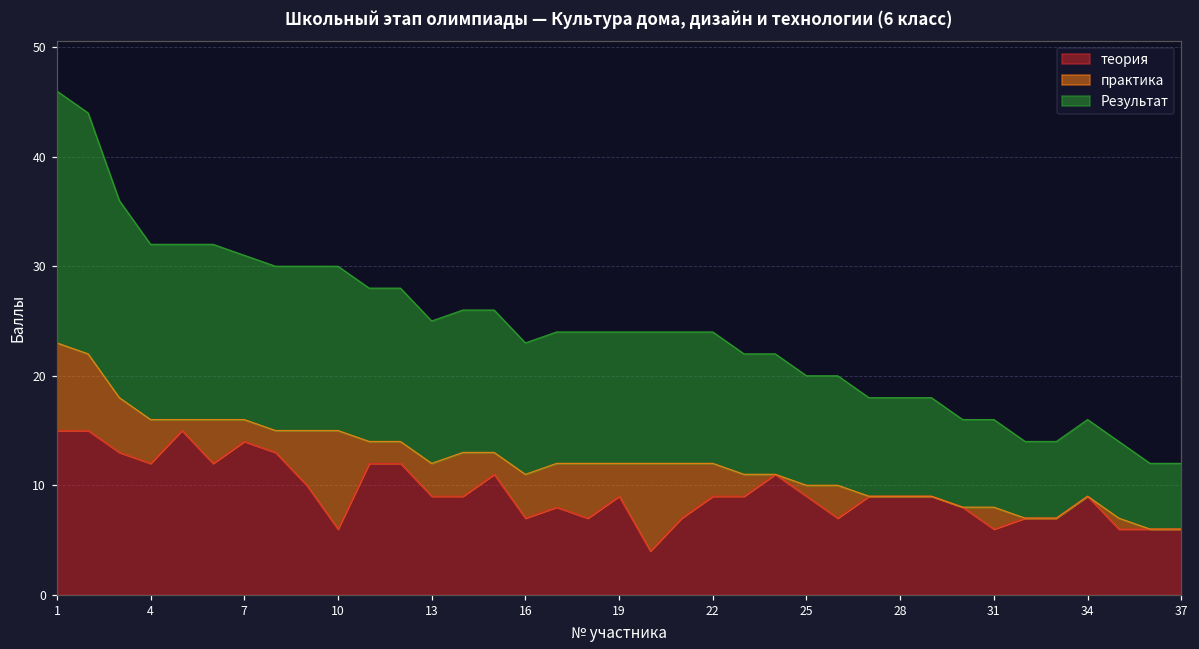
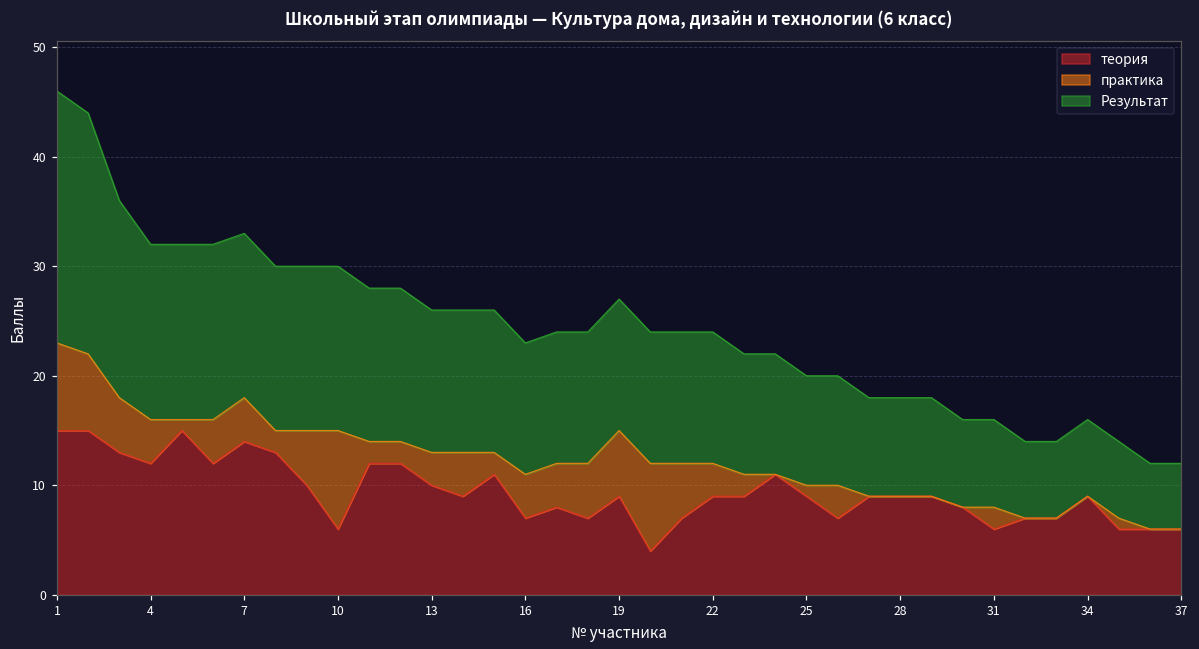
  {
    "теория": {
      "1": 15,
      "4": 12,
      "7": 14,
      "10": 6,
-     "13": 9,
+     "13": 10,
      "16": 7,
      "19": 9,
      "22": 9,
      "25": 9,
      "31": 6
    },
    "практика": {
      "1": 23,
      "4": 16,
-     "7": 2,
+     "7": 4,
      "10": 15,
      "16": 11,
-     "19": 3,
+     "19": 6,
      "22": 12,
      "25": 10,
      "31": 8
    },
    "Результат": {
      "1": 23,
      "4": 16,
      "7": 15,
      "10": 15,
      "13": 13,
      "16": 12,
      "19": 12,
      "22": 12,
      "25": 10,
      "28": 9,
      "31": 8,
      "34": 7,
      "37": 6
    }
  }
